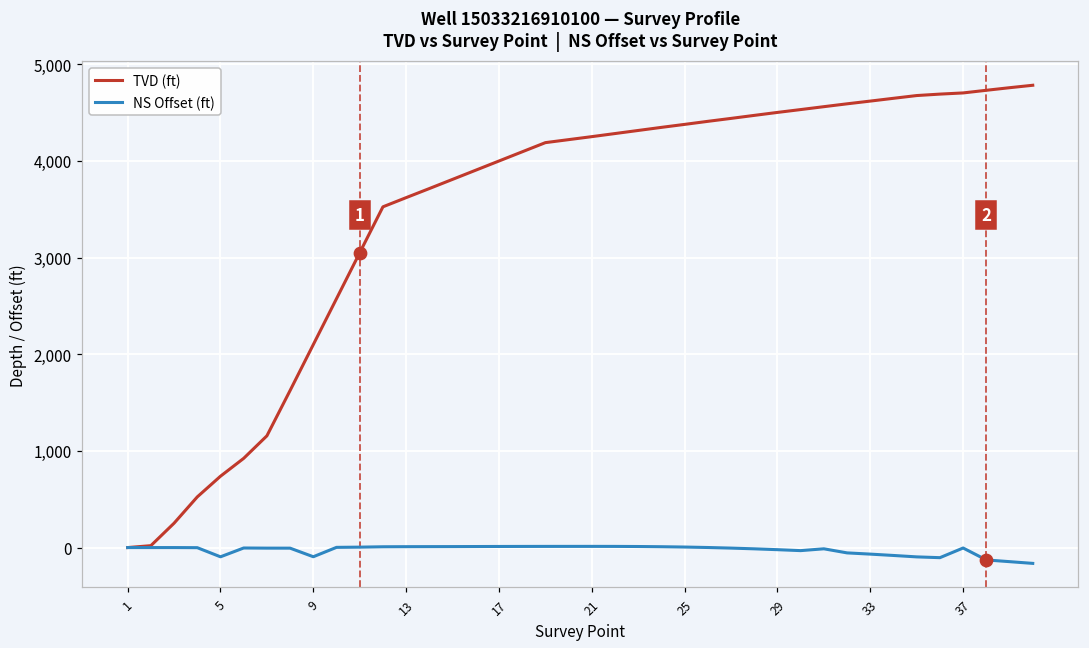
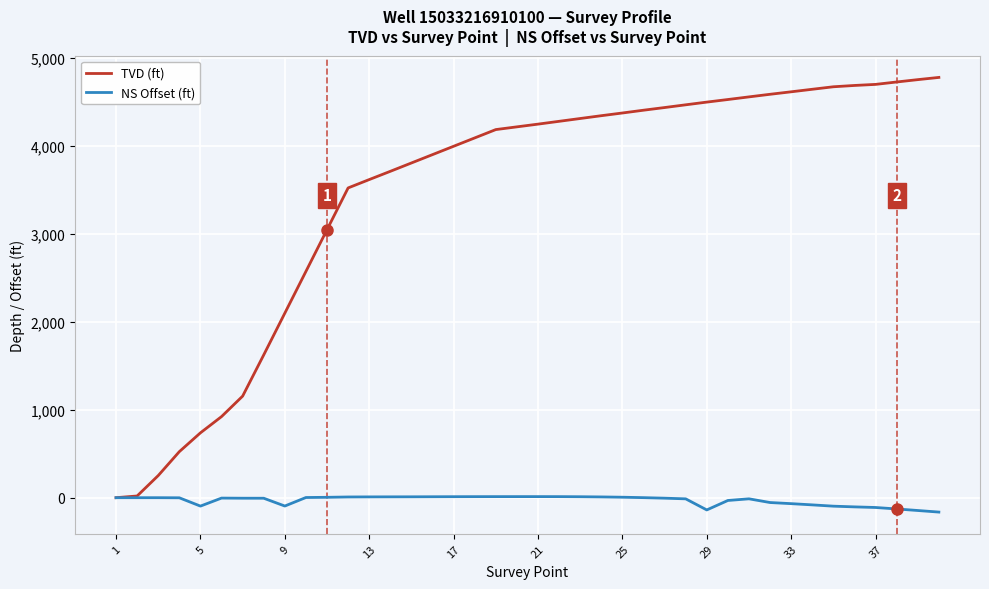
  {
    "NS Offset (ft)": {
      "5": -100,
      "9": -100,
      "13": 0,
      "17": 0,
      "21": 0,
      "25": 0,
-     "29": 0,
+     "29": -100,
      "33": -100,
-     "37": 0
+     "37": -100
    }
  }
